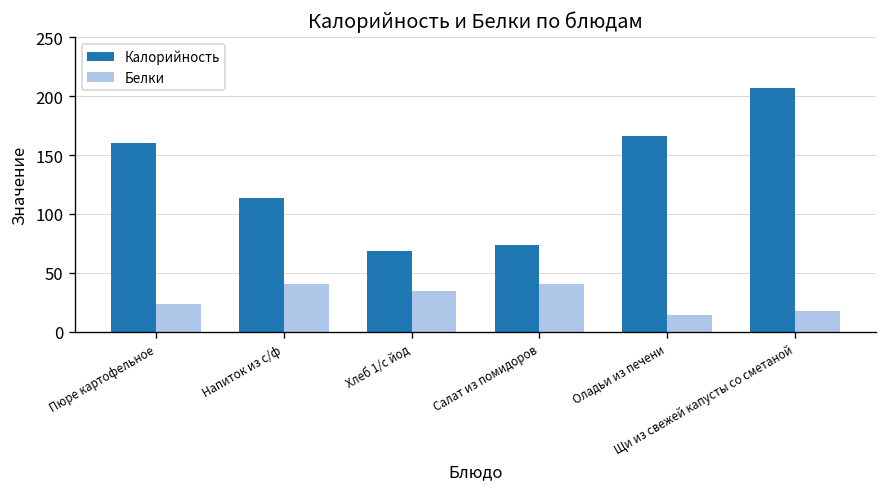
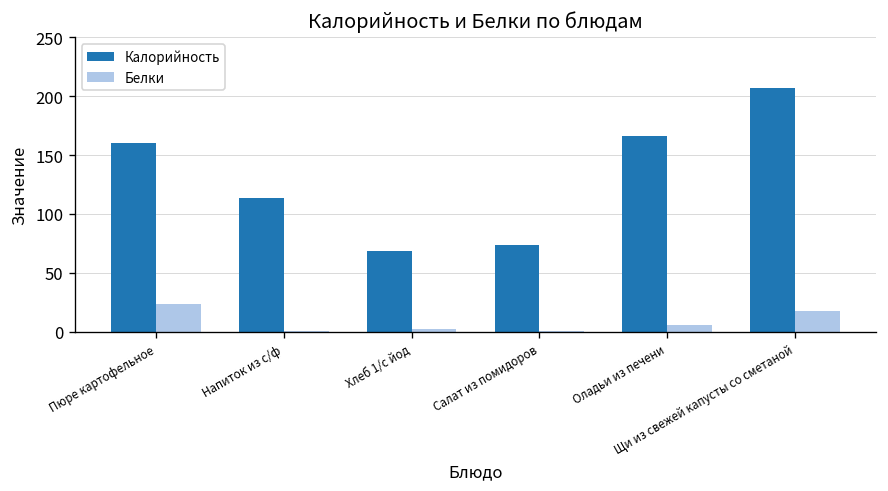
  {
    "Калорийность": {
      "Пюре картофельное": 160,
      "Напиток из с/ф": 110,
      "Хлеб 1/с йод": 70,
      "Салат из помидоров": 70,
      "Оладьи из печени": 170,
      "Щи из свежей капусты со сметаной": 210
    },
    "Белки": {
      "Пюре картофельное": 20,
-     "Напиток из с/ф": 40,
-     "Хлеб 1/с йод": 30,
-     "Салат из помидоров": 40,
-     "Оладьи из печени": 15,
+     "Напиток из с/ф": 0,
+     "Хлеб 1/с йод": 0,
+     "Салат из помидоров": 0,
+     "Оладьи из печени": 6,
      "Щи из свежей капусты со сметаной": 20
    }
  }
